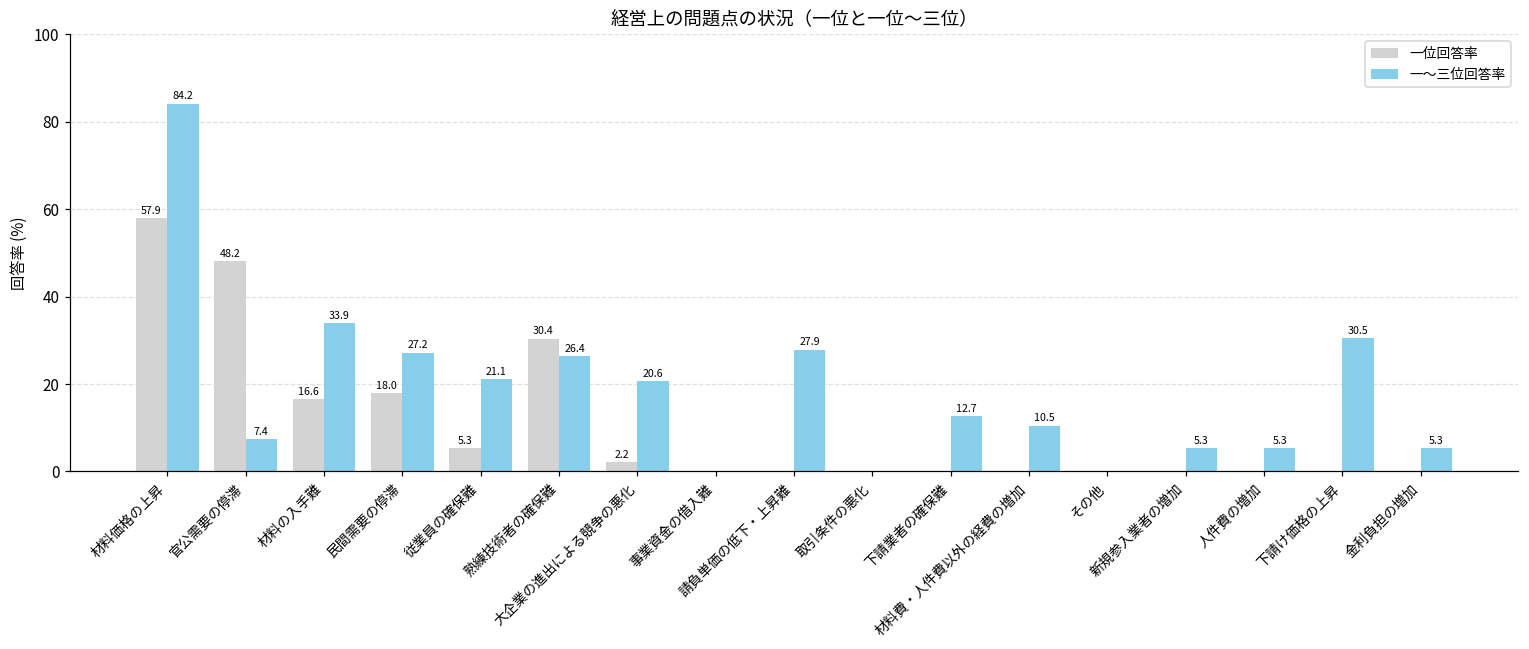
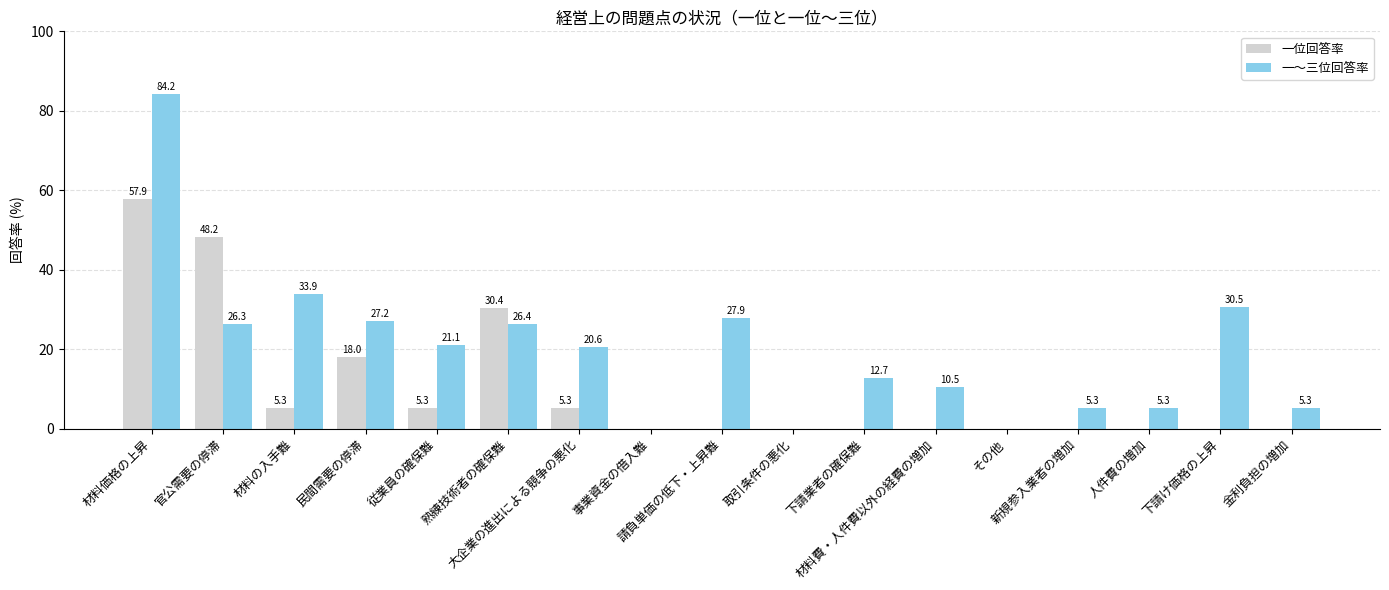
  {
    "一位回答率": {
      "材料価格の上昇": 57.9,
      "官公需要の停滞": 48.2,
-     "材料の入手難": 16.6,
+     "材料の入手難": 5.3,
      "民間需要の停滞": 18.0,
      "従業員の確保難": 5.3,
      "熟練技術者の確保難": 30.4,
-     "大企業の進出による競争の悪化": 2.2
+     "大企業の進出による競争の悪化": 5.3
    },
    "一～三位回答率": {
      "材料価格の上昇": 84.2,
-     "官公需要の停滞": 7.4,
+     "官公需要の停滞": 26.3,
      "材料の入手難": 33.9,
      "民間需要の停滞": 27.2,
      "従業員の確保難": 21.1,
      "熟練技術者の確保難": 26.4,
      "大企業の進出による競争の悪化": 20.6,
      "請負単価の低下・上昇難": 27.9,
      "下請業者の確保難": 12.7,
      "材料費・人件費以外の経費の増加": 10.5,
      "新規参入業者の増加": 5.3,
      "人件費の増加": 5.3,
      "下請け価格の上昇": 30.5,
      "金利負担の増加": 5.3
    }
  }
